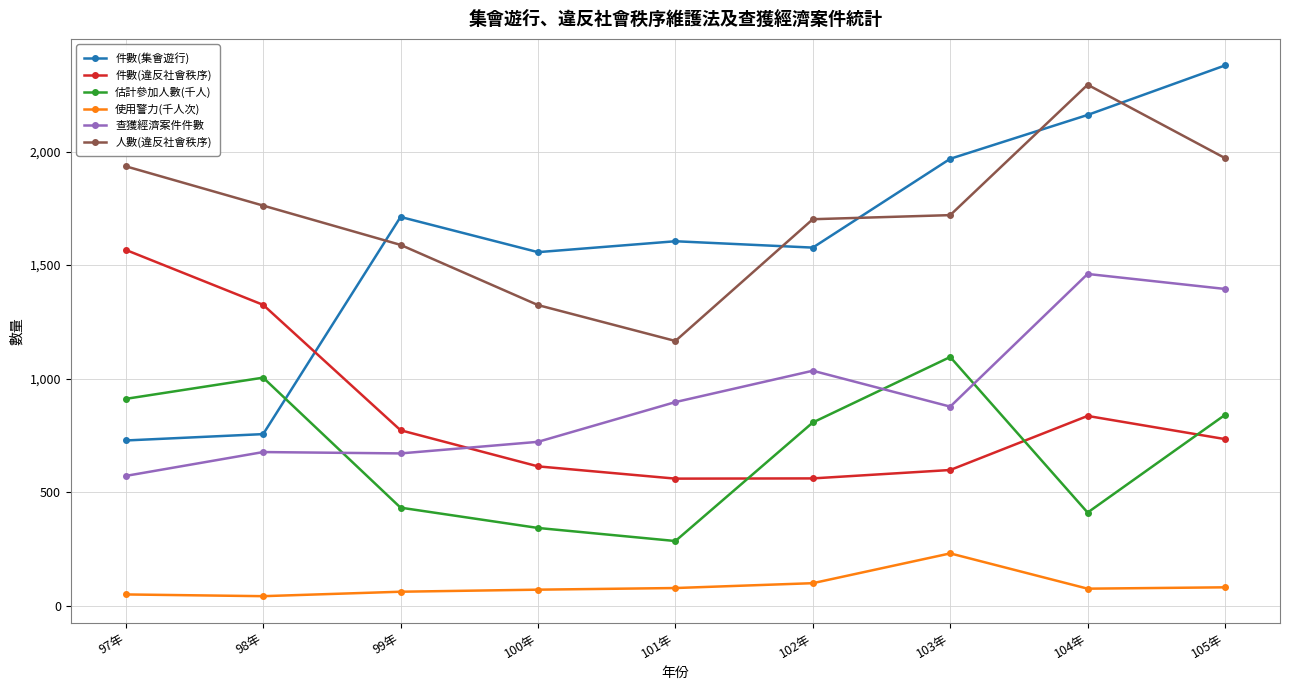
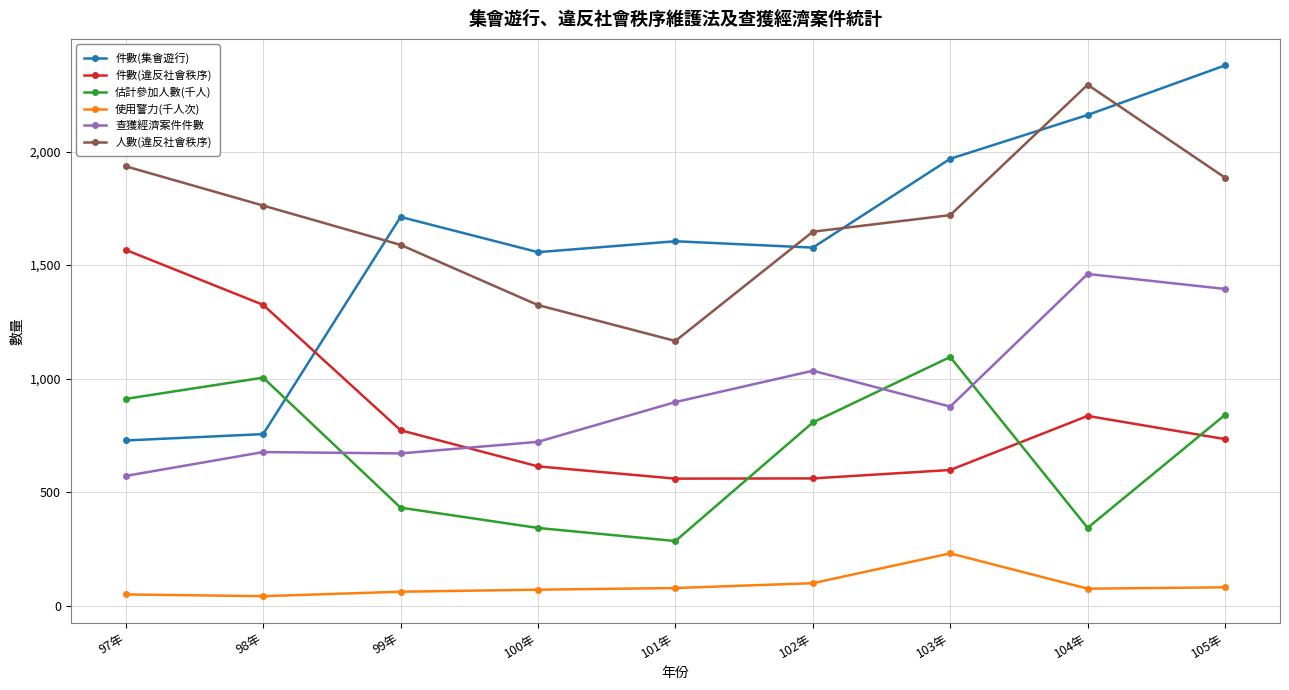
  {
    "件數(集會遊行)": {
      "97年": "730",
      "98年": "760",
      "99年": "1,710",
      "100年": "1,560",
      "101年": "1,610",
      "102年": "1,580",
      "103年": "1,970",
      "104年": "2,160",
      "105年": "2,380"
    },
    "件數(違反社會秩序)": {
      "97年": "1,570",
      "98年": "1,330",
      "99年": "770",
      "100年": "610",
      "101年": "560",
      "102年": "560",
      "103年": "600",
      "104年": "840",
      "105年": "730"
    },
    "估計參加人數(千人)": {
      "97年": "910",
      "98年": "1,000",
      "99年": "430",
      "100年": "340",
      "101年": "290",
      "102年": "810",
      "103年": "1,100",
-     "104年": "410",
+     "104年": "340",
      "105年": "840"
    },
    "使用警力(千人次)": {
      "97年": "50",
      "98年": "40",
      "99年": "60",
      "100年": "70",
      "101年": "80",
      "102年": "100",
      "103年": "230",
      "104年": "80",
      "105年": "80"
    },
    "查獲經濟案件件數": {
      "97年": "570",
      "98年": "680",
      "99年": "670",
      "100年": "720",
      "101年": "900",
      "102年": "1,040",
      "103年": "880",
      "104年": "1,460",
      "105年": "1,400"
    },
    "人數(違反社會秩序)": {
      "97年": "1,940",
      "98年": "1,760",
      "99年": "1,590",
      "100年": "1,320",
      "101年": "1,170",
-     "102年": "1,700",
+     "102年": "1,650",
      "103年": "1,720",
      "104年": "2,290",
-     "105年": "1,970"
+     "105年": "1,890"
    }
  }
